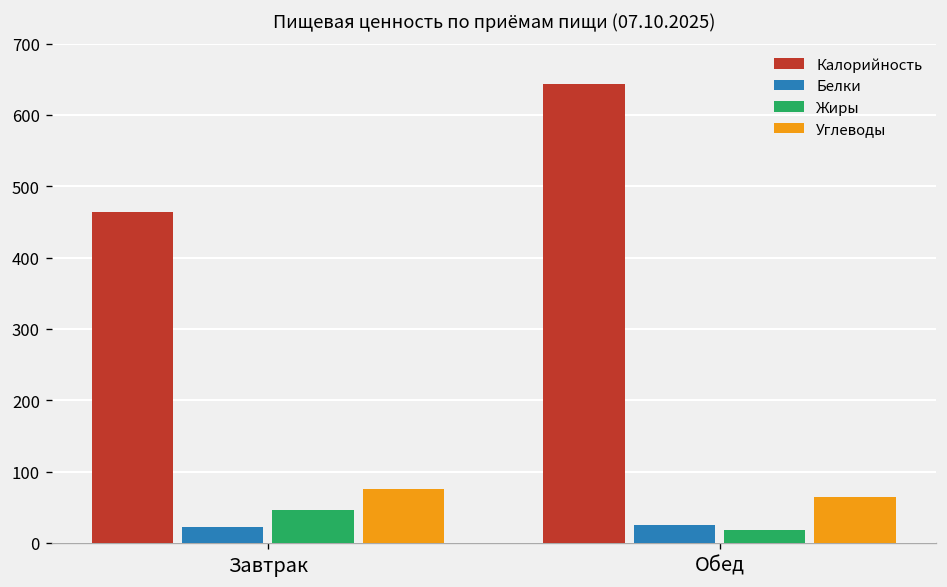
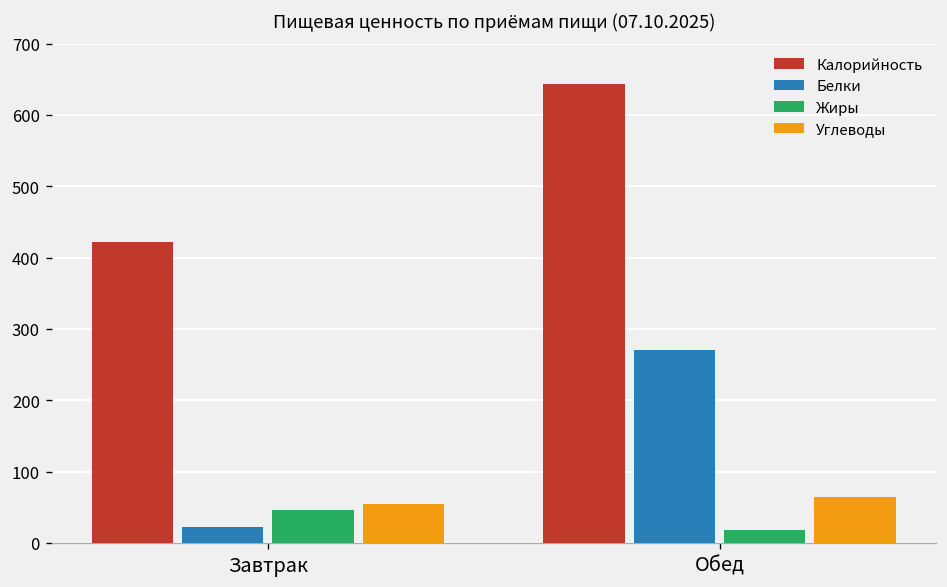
  {
    "Калорийность": {
-     "Завтрак": 460,
+     "Завтрак": 420,
      "Обед": 640
    },
    "Белки": {
      "Завтрак": 20,
-     "Обед": 30
+     "Обед": 270
    },
    "Жиры": {
      "Завтрак": 50,
      "Обед": 20
    },
    "Углеводы": {
-     "Завтрак": 80,
+     "Завтрак": 50,
      "Обед": 70
    }
  }
